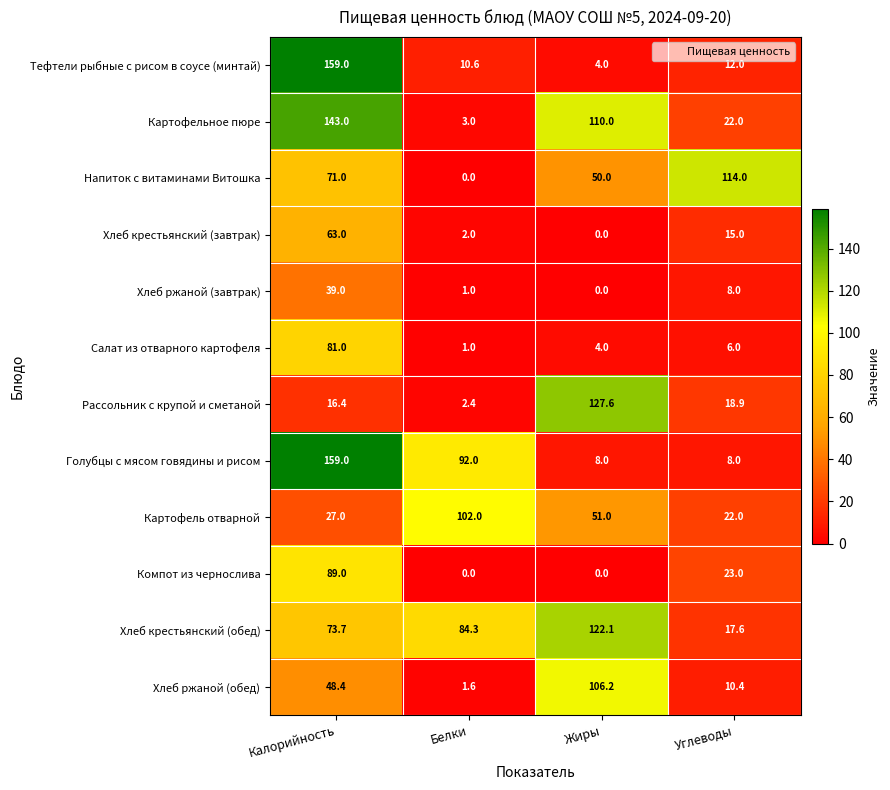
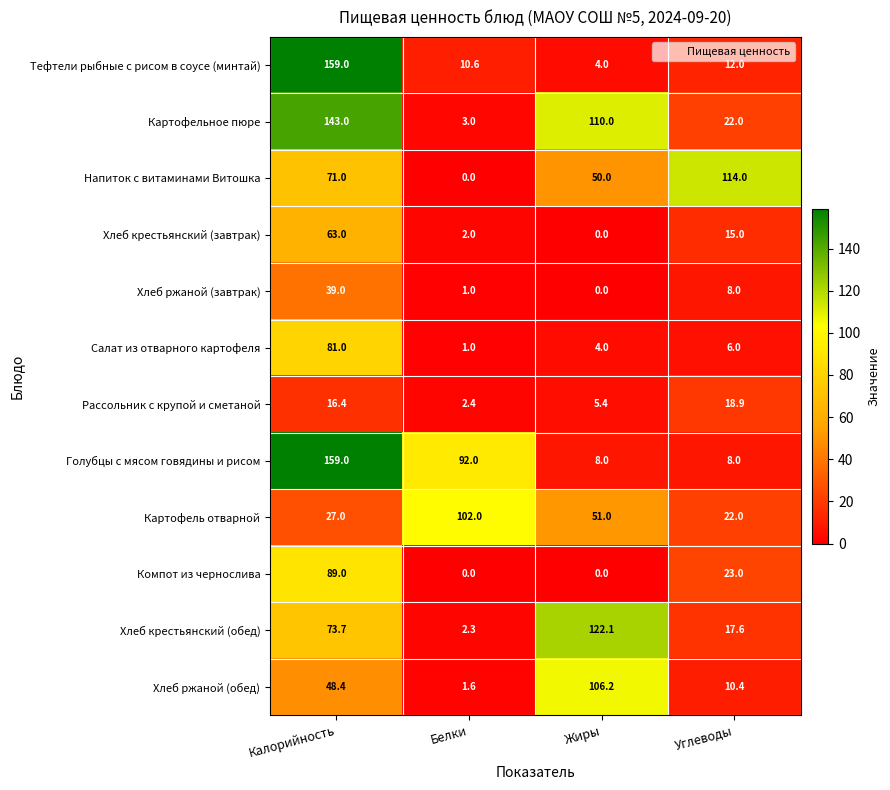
  {
    "Тефтели рыбные с рисом в соусе (минтай)": {
      "Калорийность": 159.0,
      "Белки": 10.6,
      "Жиры": 4.0
    },
    "Картофельное пюре": {
      "Калорийность": 143.0,
      "Белки": 3.0,
      "Жиры": 110.0,
      "Углеводы": 22.0
    },
    "Напиток с витаминами Витошка": {
      "Калорийность": 71.0,
      "Белки": 0.0,
      "Жиры": 50.0,
      "Углеводы": 114.0
    },
    "Хлеб крестьянский (завтрак)": {
      "Калорийность": 63.0,
      "Белки": 2.0,
      "Жиры": 0.0,
      "Углеводы": 15.0
    },
    "Хлеб ржаной (завтрак)": {
      "Калорийность": 39.0,
      "Белки": 1.0,
      "Жиры": 0.0,
      "Углеводы": 8.0
    },
    "Салат из отварного картофеля": {
      "Калорийность": 81.0,
      "Белки": 1.0,
      "Жиры": 4.0,
      "Углеводы": 6.0
    },
    "Рассольник с крупой и сметаной": {
      "Калорийность": 16.4,
      "Белки": 2.4,
-     "Жиры": 127.6,
+     "Жиры": 5.4,
      "Углеводы": 18.9
    },
    "Голубцы с мясом говядины и рисом": {
      "Калорийность": 159.0,
      "Белки": 92.0,
      "Жиры": 8.0,
      "Углеводы": 8.0
    },
    "Картофель отварной": {
      "Калорийность": 27.0,
      "Белки": 102.0,
      "Жиры": 51.0,
      "Углеводы": 22.0
    },
    "Компот из чернослива": {
      "Калорийность": 89.0,
      "Белки": 0.0,
      "Жиры": 0.0,
      "Углеводы": 23.0
    },
    "Хлеб крестьянский (обед)": {
      "Калорийность": 73.7,
-     "Белки": 84.3,
+     "Белки": 2.3,
      "Жиры": 122.1,
      "Углеводы": 17.6
    },
    "Хлеб ржаной (обед)": {
      "Калорийность": 48.4,
      "Белки": 1.6,
      "Жиры": 106.2,
      "Углеводы": 10.4
    }
  }
